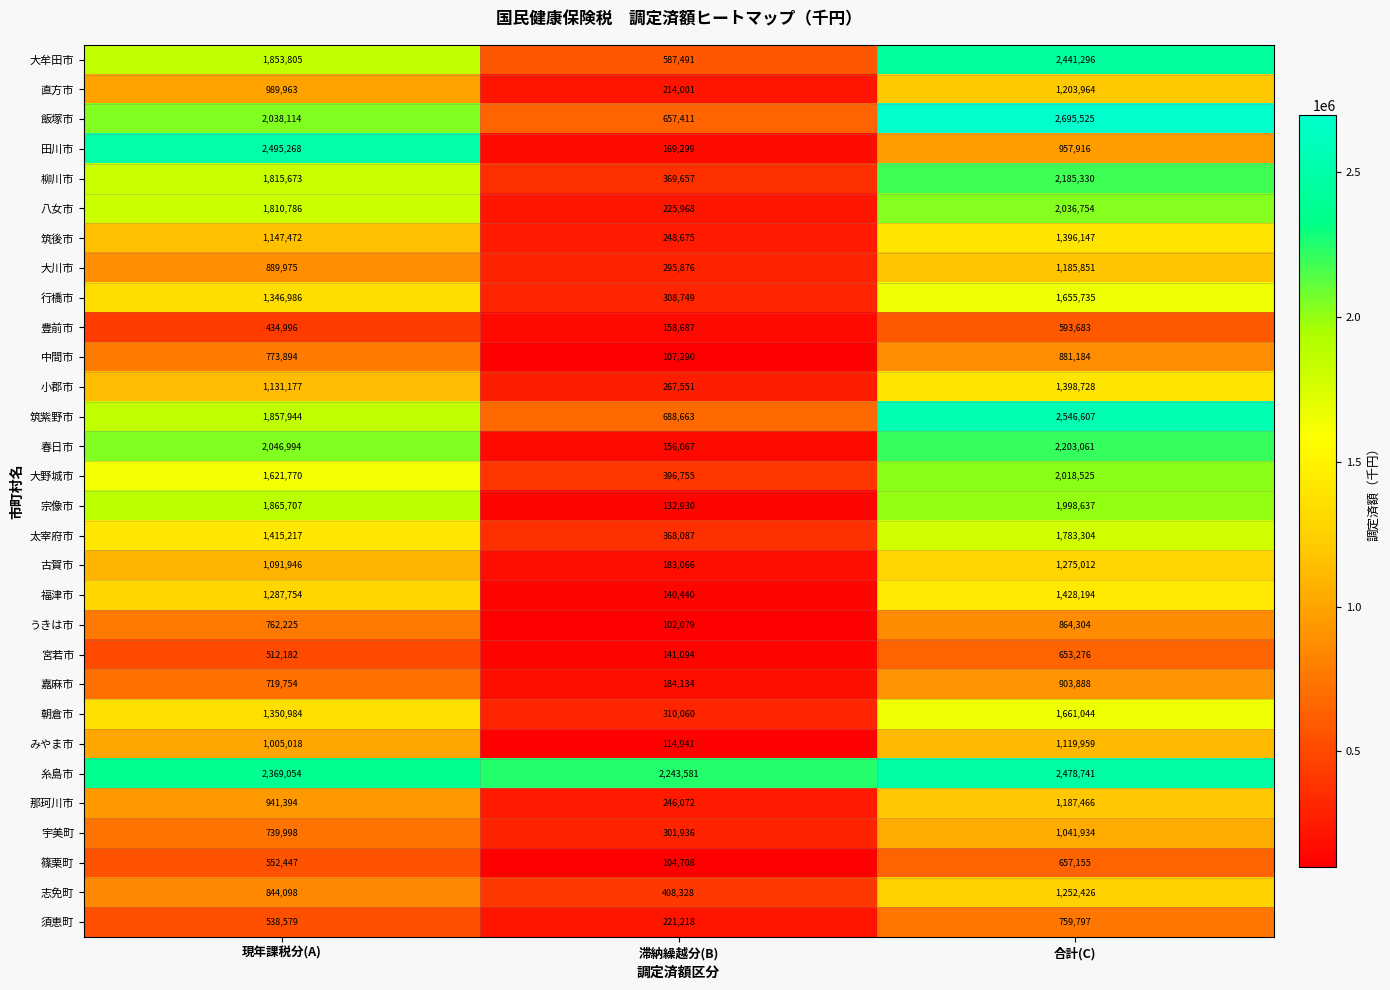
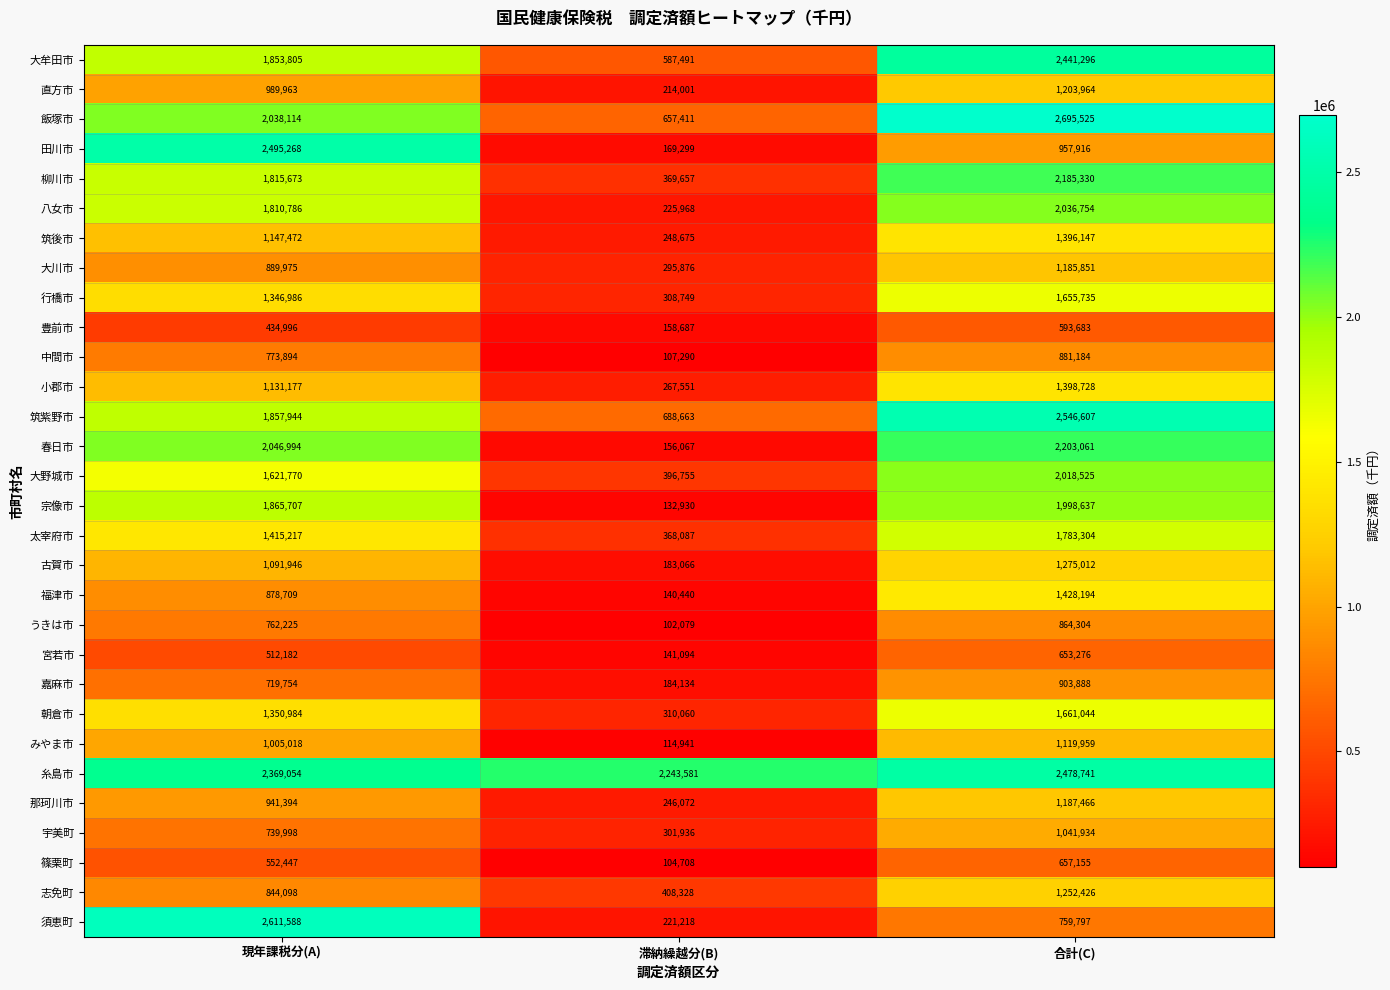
  {
    "大牟田市": {
      "現年課税分(A)": "1,853,805",
      "滞納繰越分(B)": "587,491",
      "合計(C)": "2,441,296"
    },
    "直方市": {
      "現年課税分(A)": "989,963",
      "滞納繰越分(B)": "214,001",
      "合計(C)": "1,203,964"
    },
    "飯塚市": {
      "現年課税分(A)": "2,038,114",
      "滞納繰越分(B)": "657,411",
      "合計(C)": "2,695,525"
    },
    "田川市": {
      "現年課税分(A)": "2,495,268",
      "滞納繰越分(B)": "169,299",
      "合計(C)": "957,916"
    },
    "柳川市": {
      "現年課税分(A)": "1,815,673",
      "滞納繰越分(B)": "369,657",
      "合計(C)": "2,185,330"
    },
    "八女市": {
      "現年課税分(A)": "1,810,786",
      "滞納繰越分(B)": "225,968",
      "合計(C)": "2,036,754"
    },
    "筑後市": {
      "現年課税分(A)": "1,147,472",
      "滞納繰越分(B)": "248,675",
      "合計(C)": "1,396,147"
    },
    "大川市": {
      "現年課税分(A)": "889,975",
      "滞納繰越分(B)": "295,876",
      "合計(C)": "1,185,851"
    },
    "行橋市": {
      "現年課税分(A)": "1,346,986",
      "滞納繰越分(B)": "308,749",
      "合計(C)": "1,655,735"
    },
    "豊前市": {
      "現年課税分(A)": "434,996",
      "滞納繰越分(B)": "158,687",
      "合計(C)": "593,683"
    },
    "中間市": {
      "現年課税分(A)": "773,894",
      "滞納繰越分(B)": "107,290",
      "合計(C)": "881,184"
    },
    "小郡市": {
      "現年課税分(A)": "1,131,177",
      "滞納繰越分(B)": "267,551",
      "合計(C)": "1,398,728"
    },
    "筑紫野市": {
      "現年課税分(A)": "1,857,944",
      "滞納繰越分(B)": "688,663",
      "合計(C)": "2,546,607"
    },
    "春日市": {
      "現年課税分(A)": "2,046,994",
      "滞納繰越分(B)": "156,067",
      "合計(C)": "2,203,061"
    },
    "大野城市": {
      "現年課税分(A)": "1,621,770",
      "滞納繰越分(B)": "396,755",
      "合計(C)": "2,018,525"
    },
    "宗像市": {
      "現年課税分(A)": "1,865,707",
      "滞納繰越分(B)": "132,930",
      "合計(C)": "1,998,637"
    },
    "太宰府市": {
      "現年課税分(A)": "1,415,217",
      "滞納繰越分(B)": "368,087",
      "合計(C)": "1,783,304"
    },
    "古賀市": {
      "現年課税分(A)": "1,091,946",
      "滞納繰越分(B)": "183,066",
      "合計(C)": "1,275,012"
    },
    "福津市": {
-     "現年課税分(A)": "1,287,754",
+     "現年課税分(A)": "878,709",
      "滞納繰越分(B)": "140,440",
      "合計(C)": "1,428,194"
    },
    "うきは市": {
      "現年課税分(A)": "762,225",
      "滞納繰越分(B)": "102,079",
      "合計(C)": "864,304"
    },
    "宮若市": {
      "現年課税分(A)": "512,182",
      "滞納繰越分(B)": "141,094",
      "合計(C)": "653,276"
    },
    "嘉麻市": {
      "現年課税分(A)": "719,754",
      "滞納繰越分(B)": "184,134",
      "合計(C)": "903,888"
    },
    "朝倉市": {
      "現年課税分(A)": "1,350,984",
      "滞納繰越分(B)": "310,060",
      "合計(C)": "1,661,044"
    },
    "みやま市": {
      "現年課税分(A)": "1,005,018",
      "滞納繰越分(B)": "114,941",
      "合計(C)": "1,119,959"
    },
    "糸島市": {
      "現年課税分(A)": "2,369,054",
      "滞納繰越分(B)": "2,243,581",
      "合計(C)": "2,478,741"
    },
    "那珂川市": {
      "現年課税分(A)": "941,394",
      "滞納繰越分(B)": "246,072",
      "合計(C)": "1,187,466"
    },
    "宇美町": {
      "現年課税分(A)": "739,998",
      "滞納繰越分(B)": "301,936",
      "合計(C)": "1,041,934"
    },
    "篠栗町": {
      "現年課税分(A)": "552,447",
      "滞納繰越分(B)": "104,708",
      "合計(C)": "657,155"
    },
    "志免町": {
      "現年課税分(A)": "844,098",
      "滞納繰越分(B)": "408,328",
      "合計(C)": "1,252,426"
    },
    "須恵町": {
-     "現年課税分(A)": "538,579",
+     "現年課税分(A)": "2,611,588",
      "滞納繰越分(B)": "221,218",
      "合計(C)": "759,797"
    }
  }
